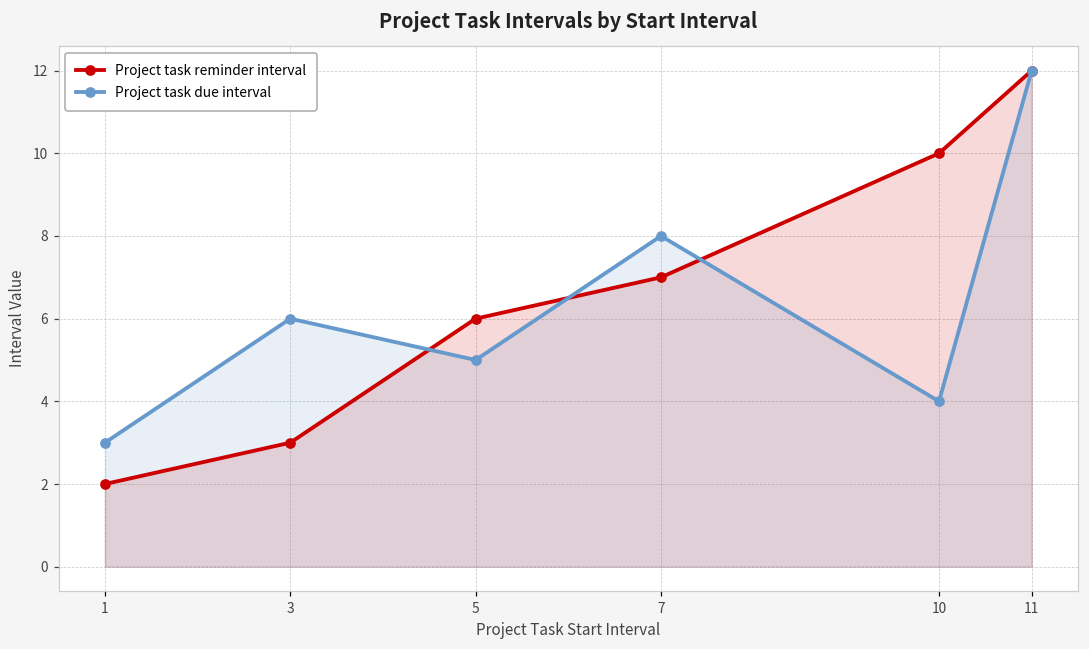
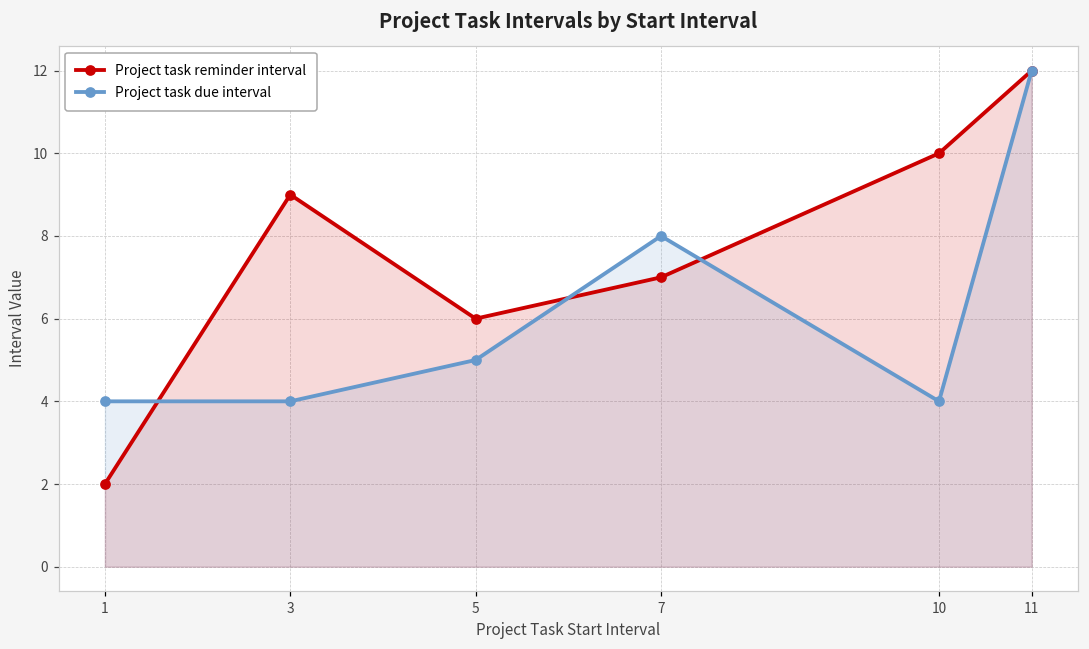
  {
    "Project task reminder interval": {
      "1": 2,
-     "3": 3,
+     "3": 9,
      "5": 6,
      "7": 7,
      "10": 10
    },
    "Project task due interval": {
-     "1": 3,
-     "3": 6,
+     "1": 4,
+     "3": 4,
      "5": 5,
      "7": 8,
      "10": 4
    }
  }
